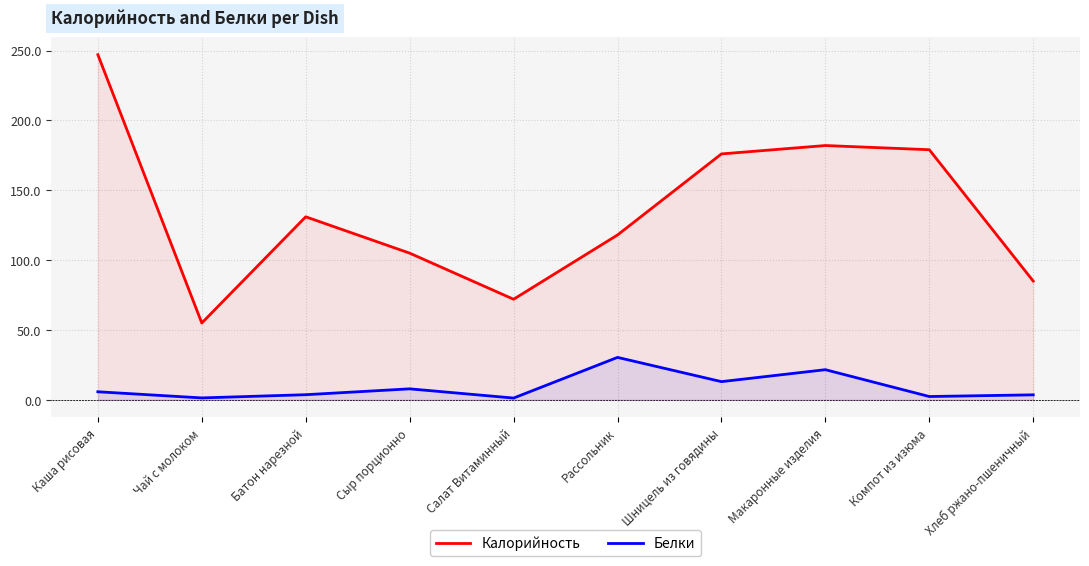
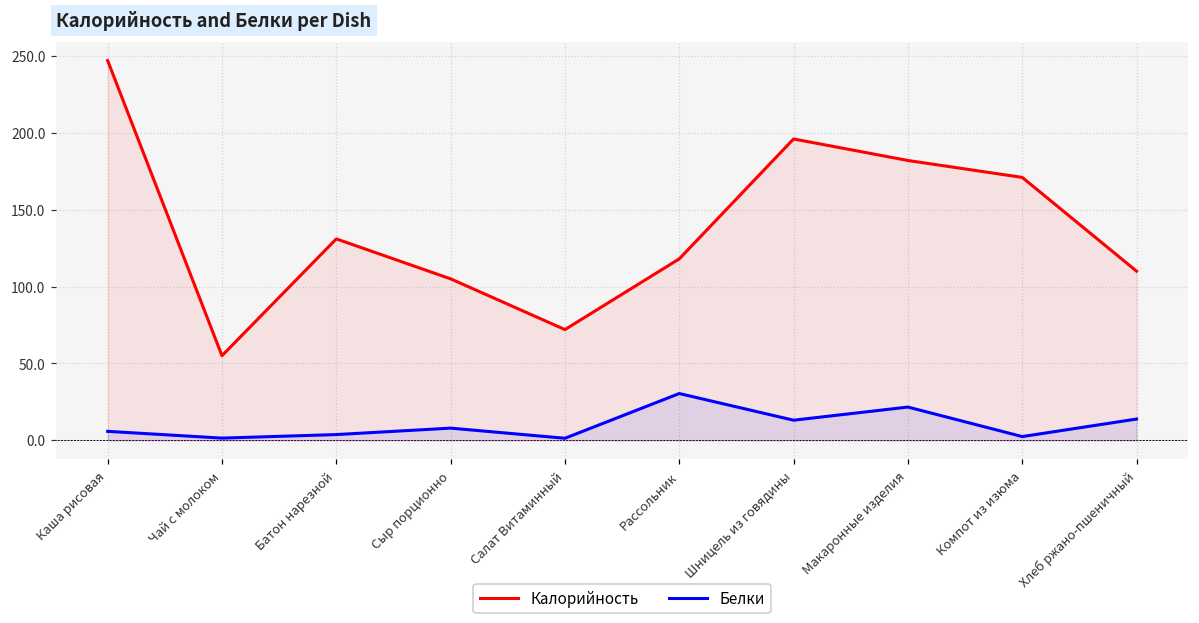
  {
    "Калорийность": {
      "Каша рисовая": 247,
      "Чай с молоком": 55,
      "Батон нарезной": 131,
      "Сыр порционно": 105,
      "Салат Витаминный": 72,
      "Рассольник": 118,
-     "Шницель из говядины": 176,
+     "Шницель из говядины": 196,
      "Макаронные изделия": 182,
-     "Компот из изюма": 179,
-     "Хлеб ржано-пшеничный": 85
+     "Компот из изюма": 171,
+     "Хлеб ржано-пшеничный": 110
    },
    "Белки": {
      "Каша рисовая": 6,
      "Чай с молоком": 1,
      "Батон нарезной": 4,
      "Сыр порционно": 8,
      "Салат Витаминный": 1,
      "Рассольник": 30,
      "Шницель из говядины": 13,
      "Макаронные изделия": 22,
      "Компот из изюма": 2,
-     "Хлеб ржано-пшеничный": 4
+     "Хлеб ржано-пшеничный": 14
    }
  }
